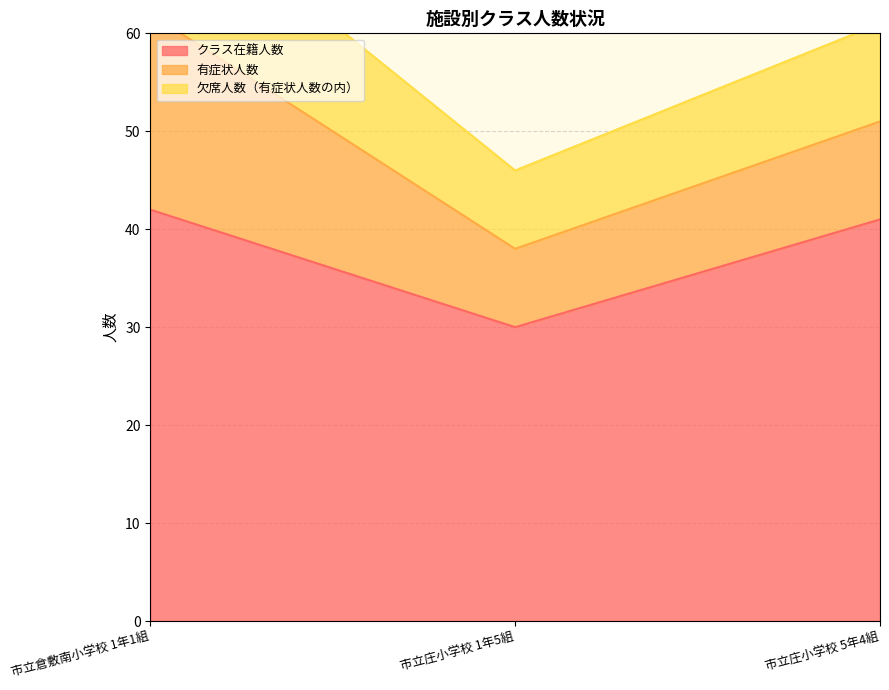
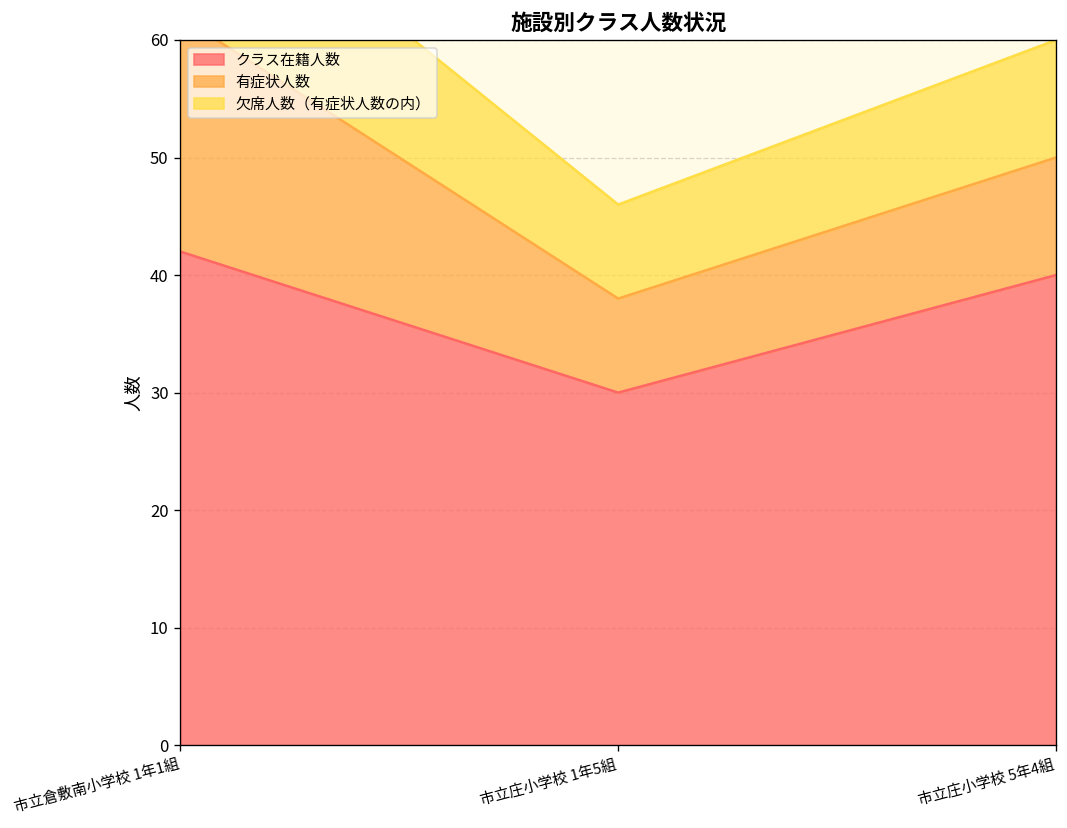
  {
    "クラス在籍人数": {
      "市立倉敷南小学校 1年1組": 42,
      "市立庄小学校 1年5組": 30,
-     "市立庄小学校 5年4組": 41
+     "市立庄小学校 5年4組": 40
    }
  }
